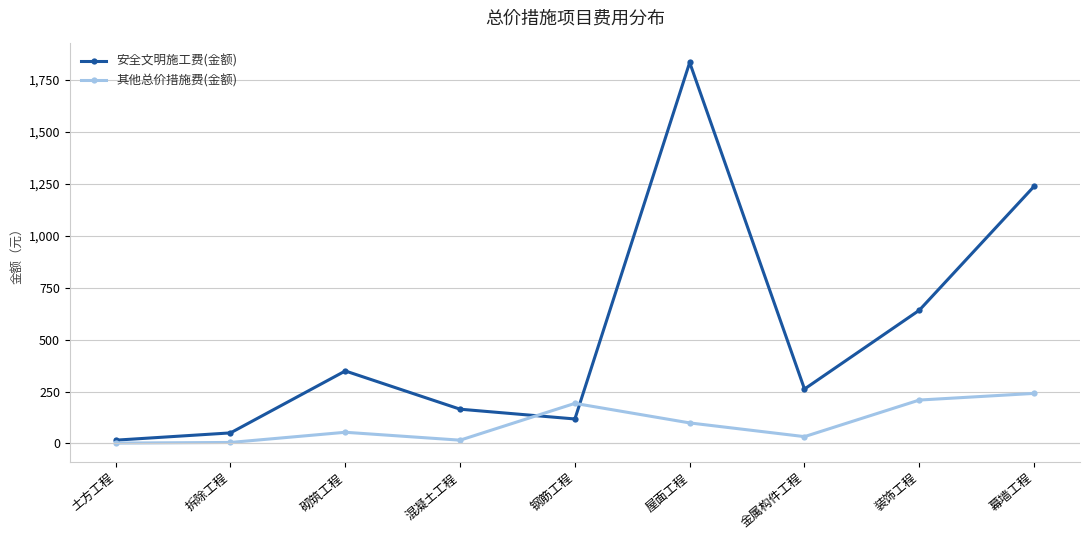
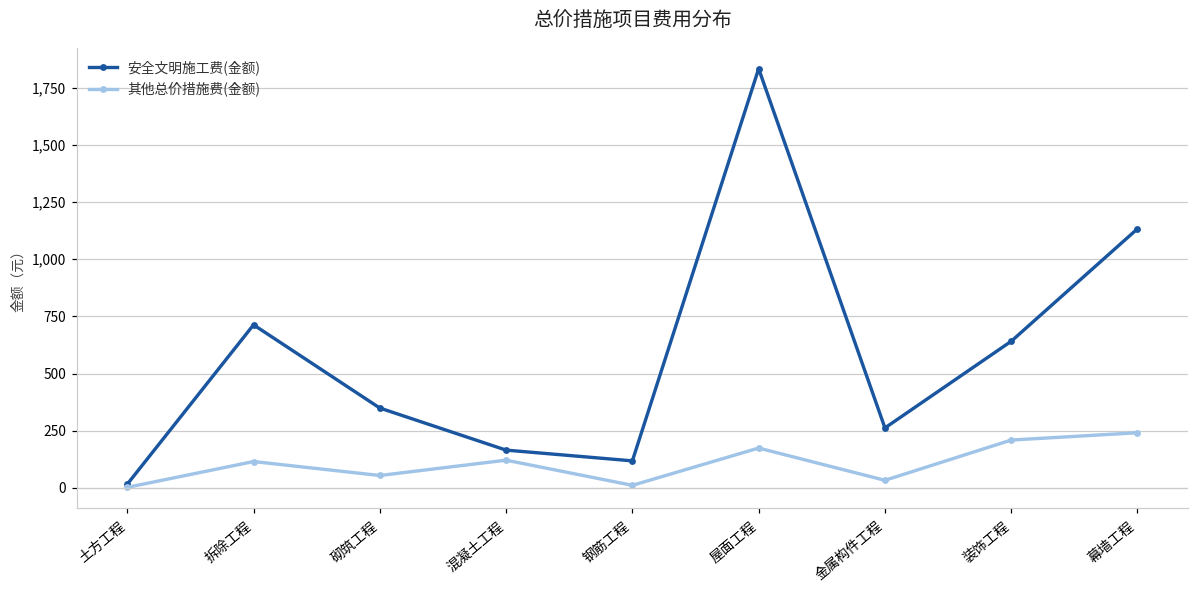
  {
    "安全文明施工费(金额)": {
      "土方工程": "20",
-     "拆除工程": "50",
+     "拆除工程": "710",
      "砌筑工程": "350",
      "混凝土工程": "170",
      "钢筋工程": "120",
      "屋面工程": "1,830",
      "金属构件工程": "260",
      "装饰工程": "640",
-     "幕墙工程": "1,240"
+     "幕墙工程": "1,130"
    },
    "其他总价措施费(金额)": {
      "土方工程": "0",
-     "拆除工程": "10",
+     "拆除工程": "120",
      "砌筑工程": "50",
-     "混凝土工程": "20",
-     "钢筋工程": "190",
-     "屋面工程": "100",
+     "混凝土工程": "120",
+     "钢筋工程": "10",
+     "屋面工程": "170",
      "金属构件工程": "30",
      "装饰工程": "210",
      "幕墙工程": "240"
    }
  }
